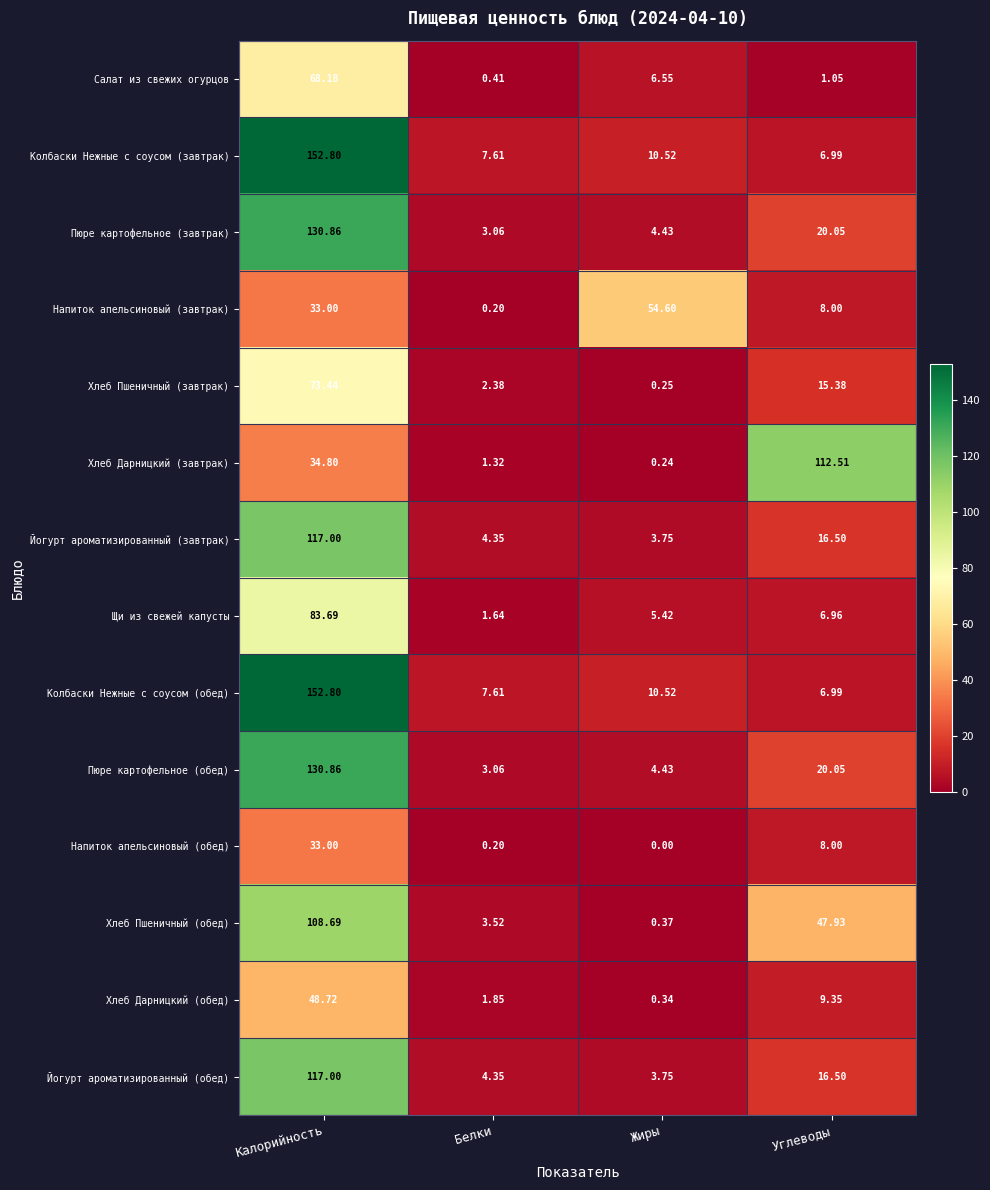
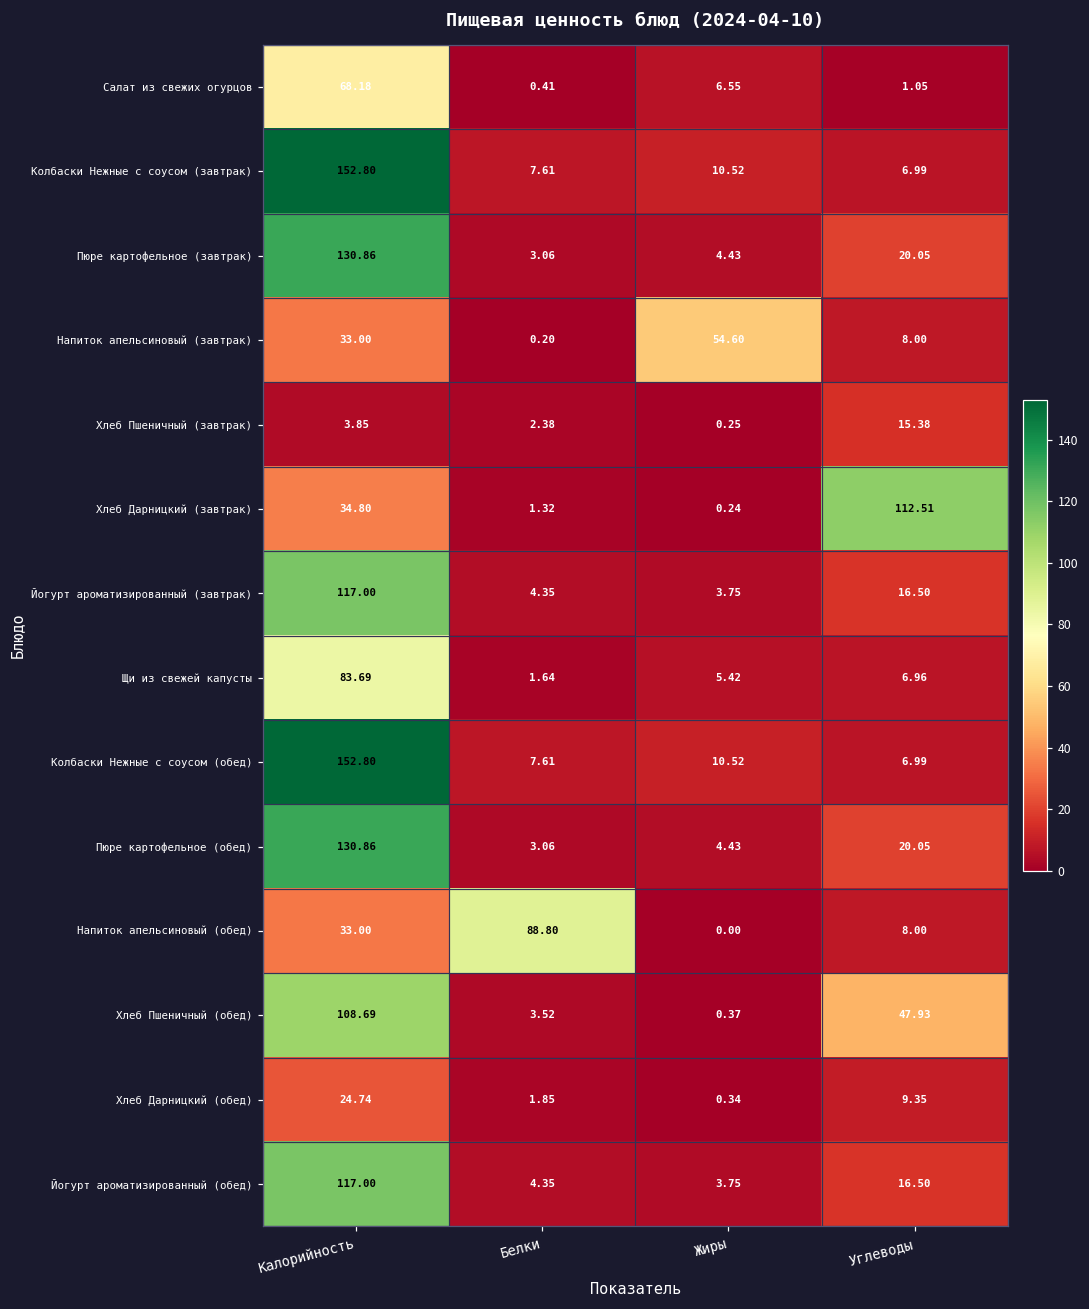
  {
    "Салат из свежих огурцов": {
      "Калорийность": 68.18,
      "Белки": 0.41,
      "Жиры": 6.55,
      "Углеводы": 1.05
    },
    "Колбаски Нежные с соусом (завтрак)": {
      "Калорийность": 152.80,
      "Белки": 7.61,
      "Жиры": 10.52,
      "Углеводы": 6.99
    },
    "Пюре картофельное (завтрак)": {
      "Калорийность": 130.86,
      "Белки": 3.06,
      "Жиры": 4.43,
      "Углеводы": 20.05
    },
    "Напиток апельсиновый (завтрак)": {
      "Калорийность": 33.00,
      "Белки": 0.20,
      "Жиры": 54.60,
      "Углеводы": 8.00
    },
    "Хлеб Пшеничный (завтрак)": {
-     "Калорийность": 73.44,
+     "Калорийность": 3.85,
      "Белки": 2.38,
      "Жиры": 0.25,
      "Углеводы": 15.38
    },
    "Хлеб Дарницкий (завтрак)": {
      "Калорийность": 34.80,
      "Белки": 1.32,
      "Жиры": 0.24,
      "Углеводы": 112.51
    },
    "Йогурт ароматизированный (завтрак)": {
      "Калорийность": 117.00,
      "Белки": 4.35,
      "Жиры": 3.75,
      "Углеводы": 16.50
    },
    "Щи из свежей капусты": {
      "Калорийность": 83.69,
      "Белки": 1.64,
      "Жиры": 5.42,
      "Углеводы": 6.96
    },
    "Колбаски Нежные с соусом (обед)": {
      "Калорийность": 152.80,
      "Белки": 7.61,
      "Жиры": 10.52,
      "Углеводы": 6.99
    },
    "Пюре картофельное (обед)": {
      "Калорийность": 130.86,
      "Белки": 3.06,
      "Жиры": 4.43,
      "Углеводы": 20.05
    },
    "Напиток апельсиновый (обед)": {
      "Калорийность": 33.00,
-     "Белки": 0.20,
+     "Белки": 88.80,
      "Жиры": 0.00,
      "Углеводы": 8.00
    },
    "Хлеб Пшеничный (обед)": {
      "Калорийность": 108.69,
      "Белки": 3.52,
      "Жиры": 0.37,
      "Углеводы": 47.93
    },
    "Хлеб Дарницкий (обед)": {
-     "Калорийность": 48.72,
+     "Калорийность": 24.74,
      "Белки": 1.85,
      "Жиры": 0.34,
      "Углеводы": 9.35
    },
    "Йогурт ароматизированный (обед)": {
      "Калорийность": 117.00,
      "Белки": 4.35,
      "Жиры": 3.75,
      "Углеводы": 16.50
    }
  }
